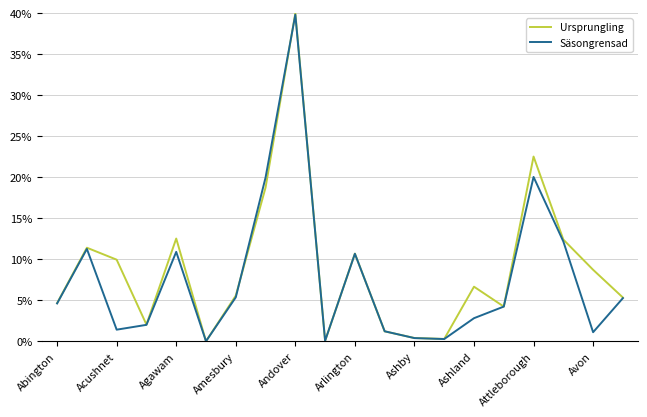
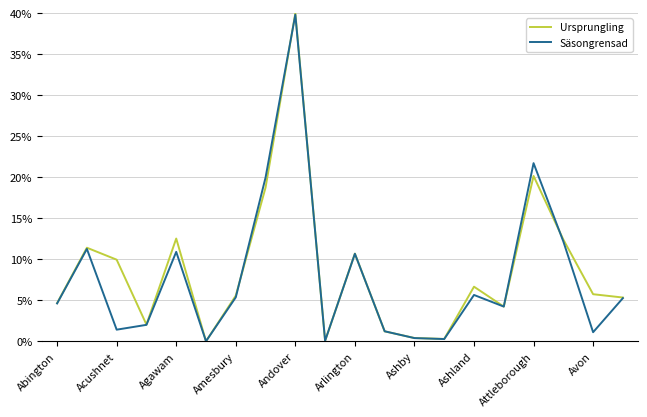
  {
    "Ursprungling": {
      "Acushnet": "10%",
      "Agawam": "13%",
      "Ashland": "7%",
-     "Attleborough": "23%",
-     "Avon": "9%"
+     "Attleborough": "20%",
+     "Avon": "6%"
    },
    "Säsongrensad": {
      "Acushnet": "1%",
      "Agawam": "11%",
-     "Ashland": "3%",
-     "Attleborough": "20%",
+     "Ashland": "6%",
+     "Attleborough": "22%",
      "Avon": "1%"
    }
  }
